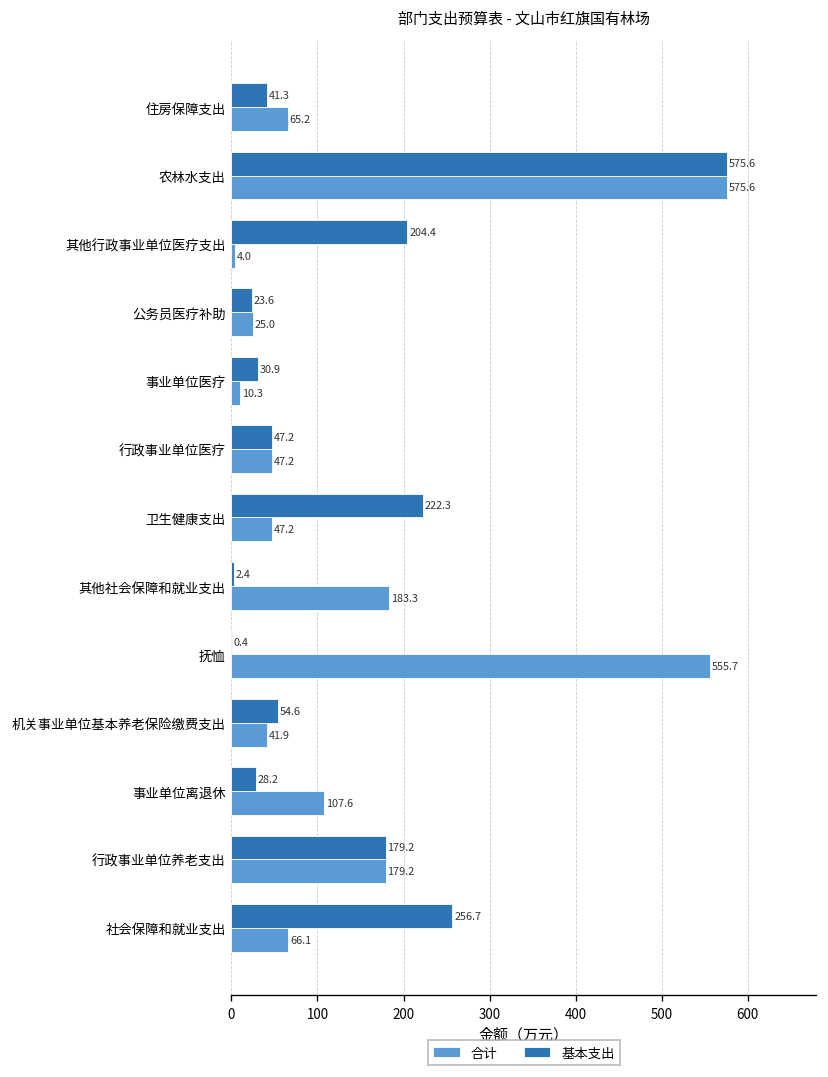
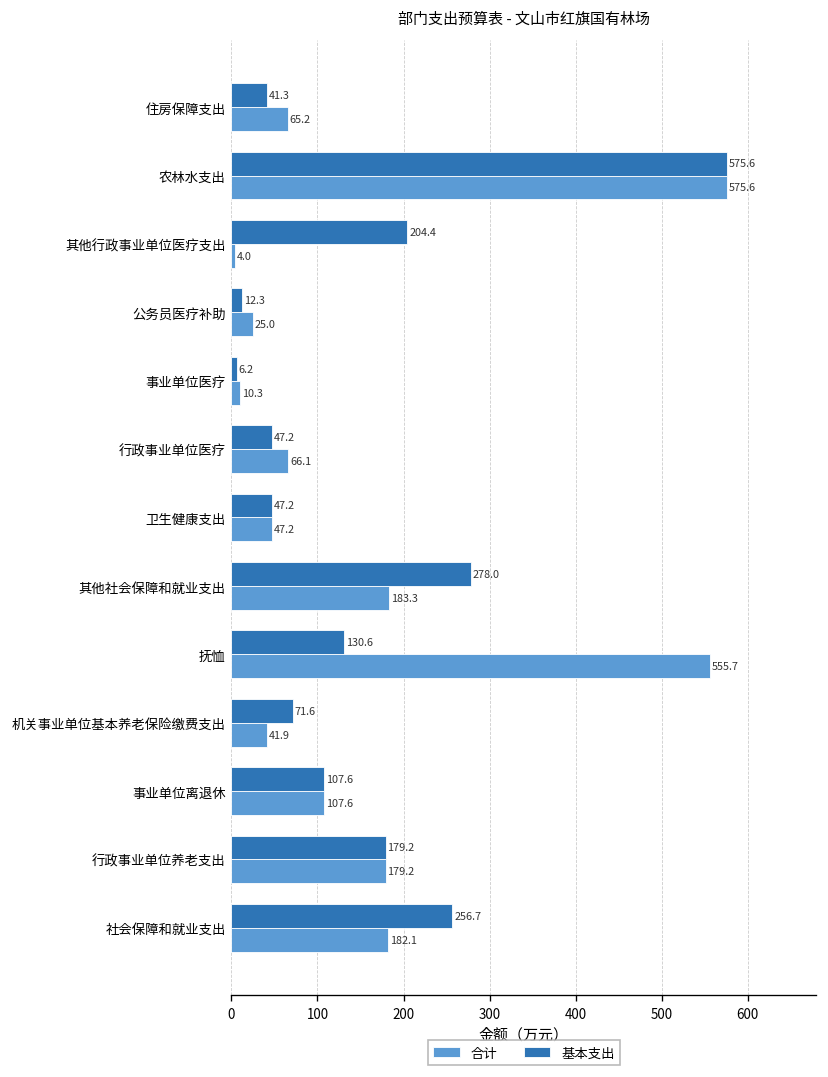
  {
    "合计": {
      "住房保障支出": 65.2,
      "农林水支出": 575.6,
      "其他行政事业单位医疗支出": 4.0,
      "公务员医疗补助": 25.0,
      "事业单位医疗": 10.3,
-     "行政事业单位医疗": 47.2,
+     "行政事业单位医疗": 66.1,
      "卫生健康支出": 47.2,
      "其他社会保障和就业支出": 183.3,
      "抚恤": 555.7,
      "机关事业单位基本养老保险缴费支出": 41.9,
      "事业单位离退休": 107.6,
      "行政事业单位养老支出": 179.2,
-     "社会保障和就业支出": 66.1
+     "社会保障和就业支出": 182.1
    },
    "基本支出": {
      "住房保障支出": 41.3,
      "农林水支出": 575.6,
      "其他行政事业单位医疗支出": 204.4,
-     "公务员医疗补助": 23.6,
-     "事业单位医疗": 30.9,
+     "公务员医疗补助": 12.3,
+     "事业单位医疗": 6.2,
      "行政事业单位医疗": 47.2,
-     "卫生健康支出": 222.3,
-     "其他社会保障和就业支出": 2.4,
-     "抚恤": 0.4,
-     "机关事业单位基本养老保险缴费支出": 54.6,
-     "事业单位离退休": 28.2,
+     "卫生健康支出": 47.2,
+     "其他社会保障和就业支出": 278.0,
+     "抚恤": 130.6,
+     "机关事业单位基本养老保险缴费支出": 71.6,
+     "事业单位离退休": 107.6,
      "行政事业单位养老支出": 179.2,
      "社会保障和就业支出": 256.7
    }
  }
